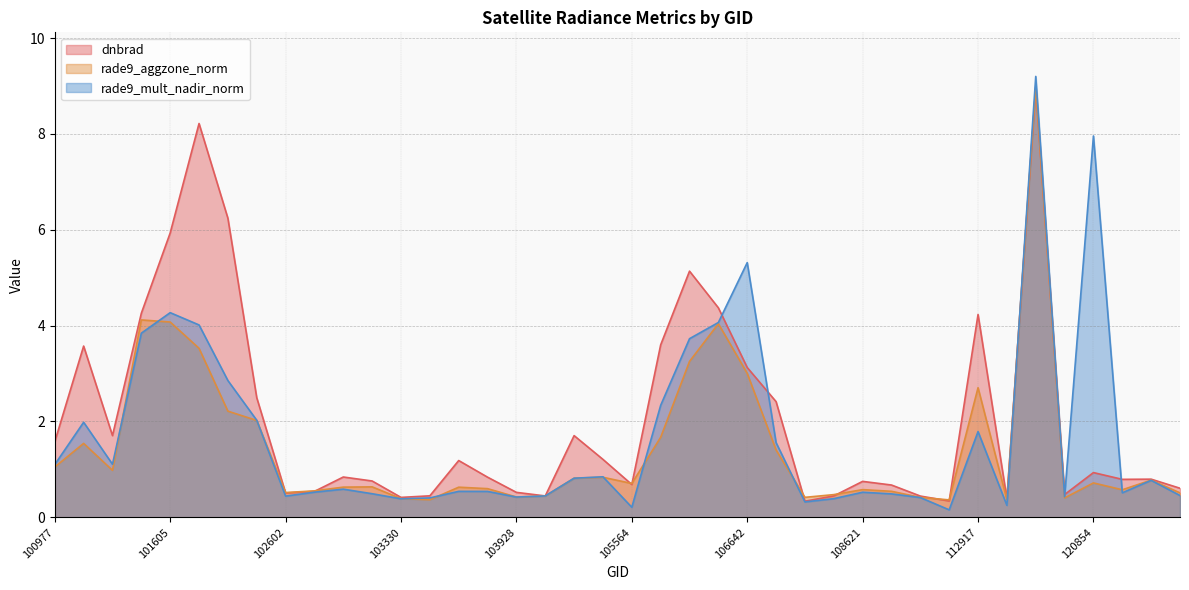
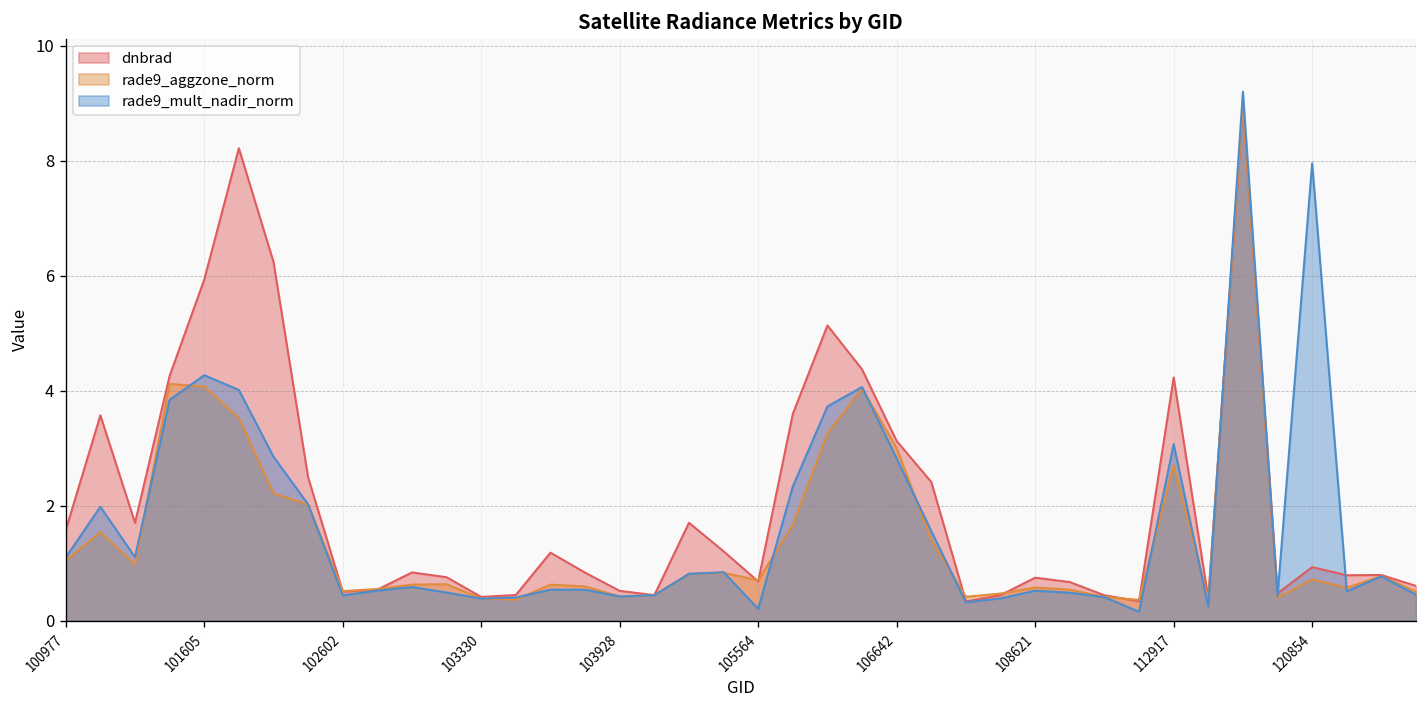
  {
    "rade9_mult_nadir_norm": {
      "101605": 4.3,
      "102602": 0.4,
      "105564": 0.2,
-     "106642": 5.3,
+     "106642": 2.8,
      "108621": 0.5,
-     "112917": 1.8,
+     "112917": 3.1,
      "120854": 8.0
    }
  }
